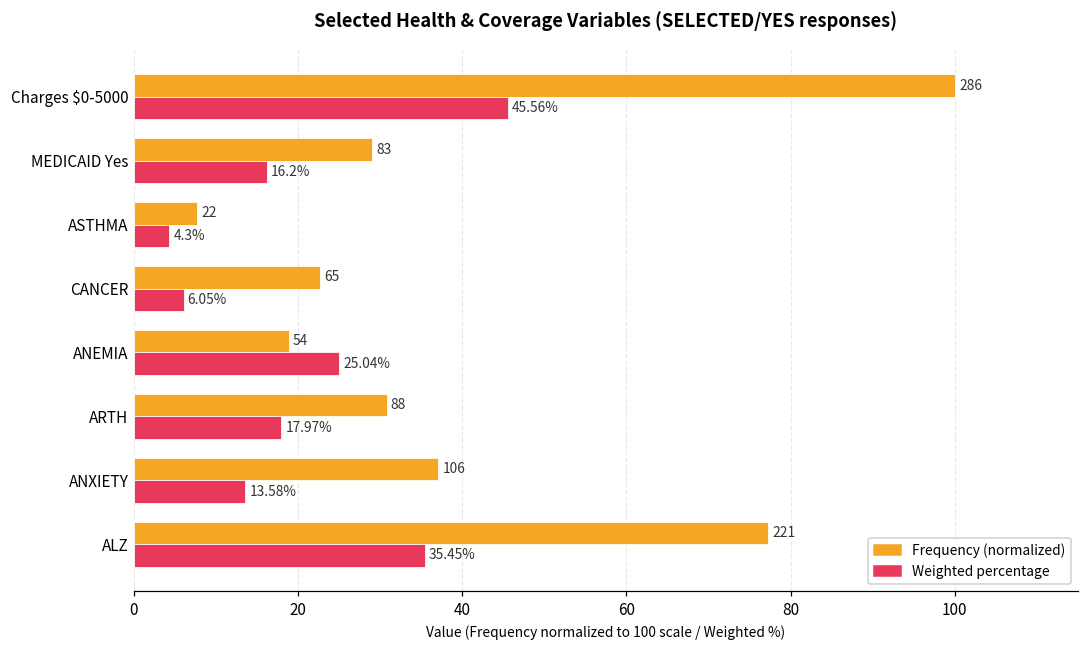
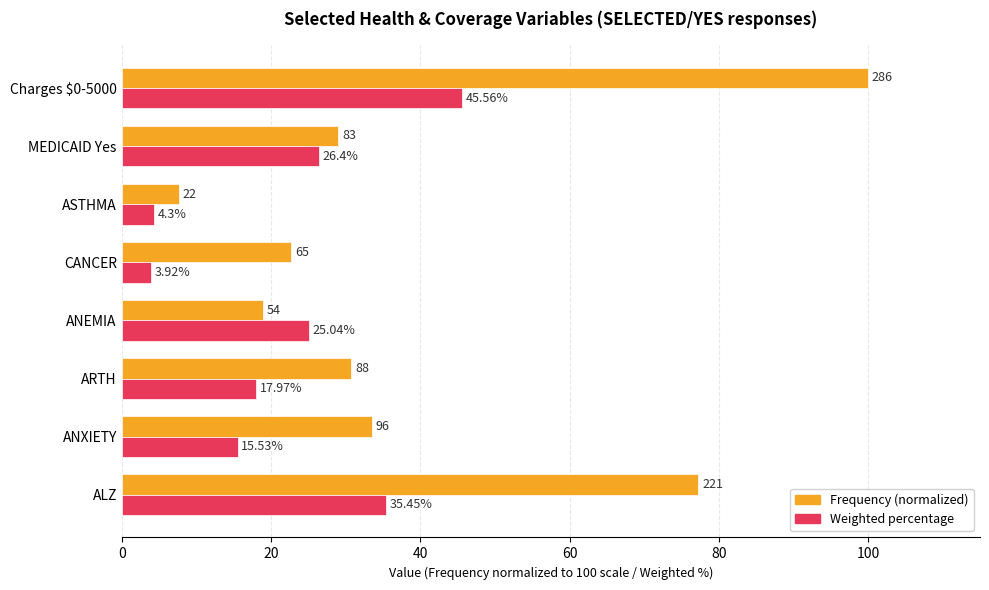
  {
    "Frequency (normalized)": {
-     "ANXIETY": "106"
+     "ANXIETY": "96"
    },
    "Weighted percentage": {
      "Charges $0-5000": "45.56%",
-     "MEDICAID Yes": "16.2%",
+     "MEDICAID Yes": "26.4%",
      "ASTHMA": "4.3%",
-     "CANCER": "6.05%",
+     "CANCER": "3.92%",
      "ANEMIA": "25.04%",
      "ARTH": "17.97%",
-     "ANXIETY": "13.58%",
+     "ANXIETY": "15.53%",
      "ALZ": "35.45%"
    }
  }
